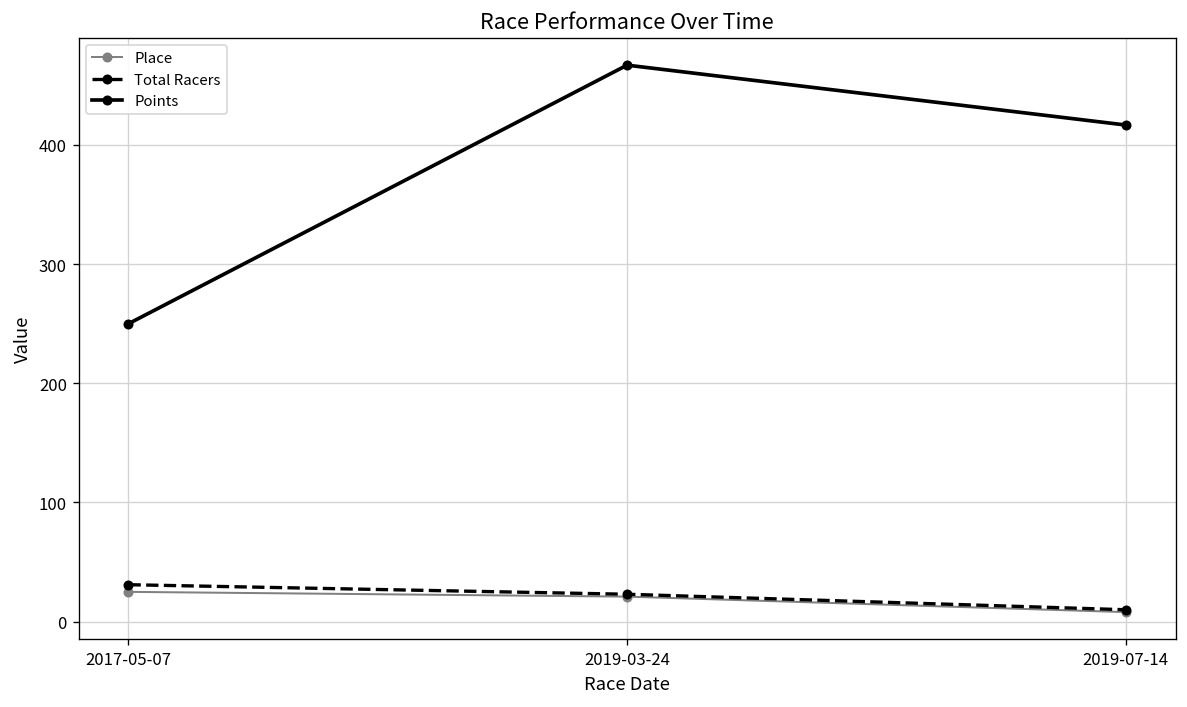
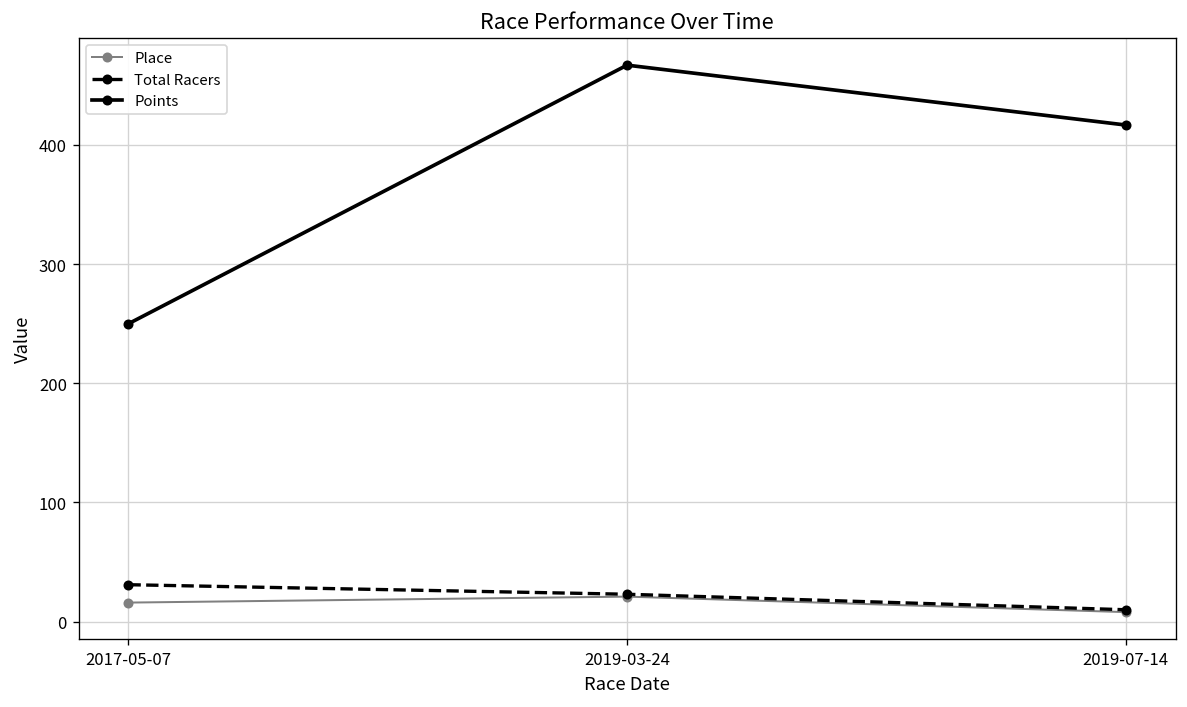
  {
    "Place": {
-     "2017-05-07": 30
+     "2017-05-07": 20
    }
  }
